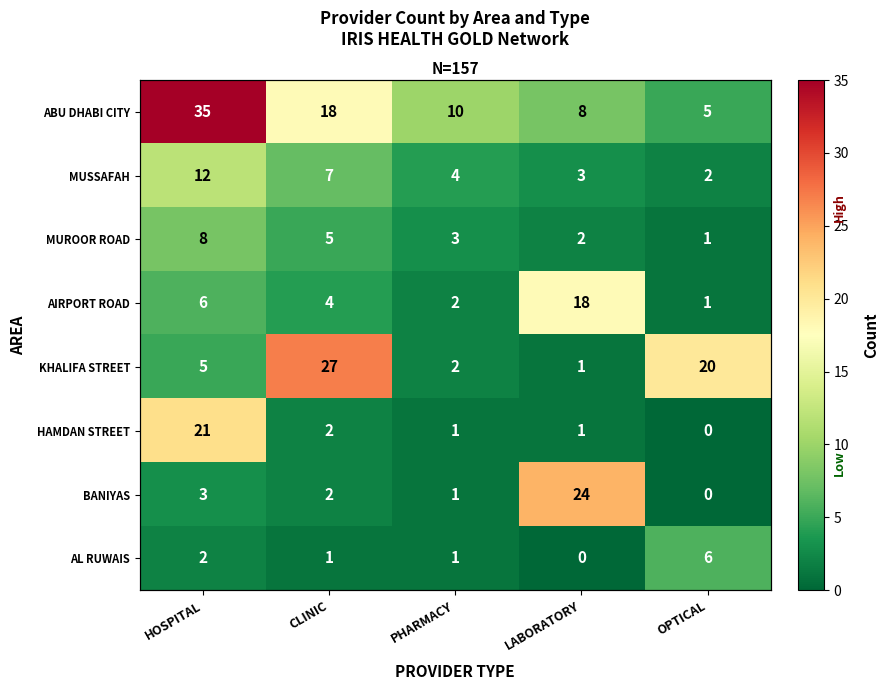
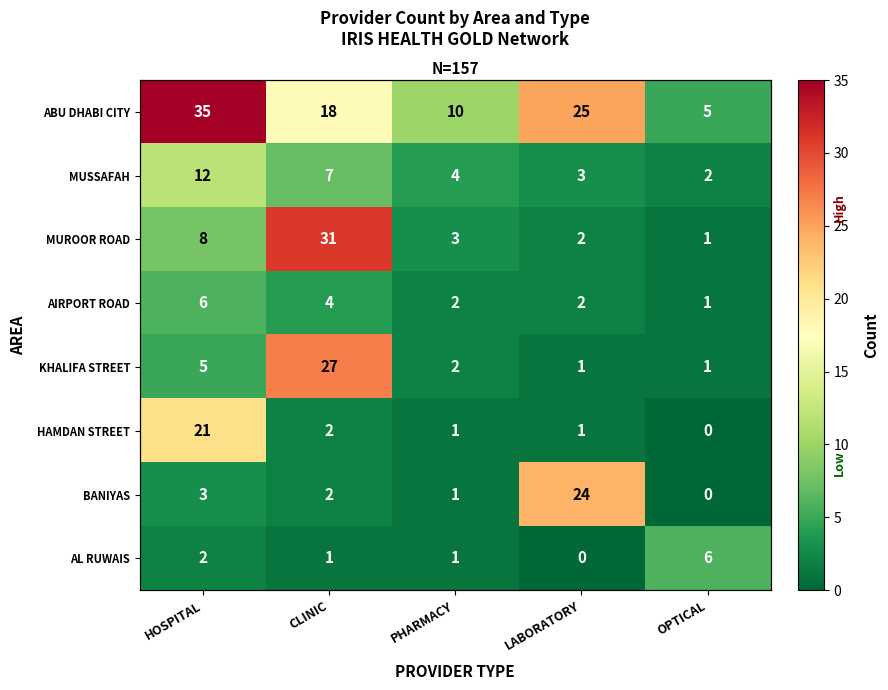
  {
    "ABU DHABI CITY": {
      "HOSPITAL": 35,
      "CLINIC": 18,
      "PHARMACY": 10,
-     "LABORATORY": 8,
+     "LABORATORY": 25,
      "OPTICAL": 5
    },
    "MUSSAFAH": {
      "HOSPITAL": 12,
      "CLINIC": 7,
      "PHARMACY": 4,
      "LABORATORY": 3,
      "OPTICAL": 2
    },
    "MUROOR ROAD": {
      "HOSPITAL": 8,
-     "CLINIC": 5,
+     "CLINIC": 31,
      "PHARMACY": 3,
      "LABORATORY": 2,
      "OPTICAL": 1
    },
    "AIRPORT ROAD": {
      "HOSPITAL": 6,
      "CLINIC": 4,
      "PHARMACY": 2,
-     "LABORATORY": 18,
+     "LABORATORY": 2,
      "OPTICAL": 1
    },
    "KHALIFA STREET": {
      "HOSPITAL": 5,
      "CLINIC": 27,
      "PHARMACY": 2,
      "LABORATORY": 1,
-     "OPTICAL": 20
+     "OPTICAL": 1
    },
    "HAMDAN STREET": {
      "HOSPITAL": 21,
      "CLINIC": 2,
      "PHARMACY": 1,
      "LABORATORY": 1,
      "OPTICAL": 0
    },
    "BANIYAS": {
      "HOSPITAL": 3,
      "CLINIC": 2,
      "PHARMACY": 1,
      "LABORATORY": 24,
      "OPTICAL": 0
    },
    "AL RUWAIS": {
      "HOSPITAL": 2,
      "CLINIC": 1,
      "PHARMACY": 1,
      "LABORATORY": 0,
      "OPTICAL": 6
    }
  }
